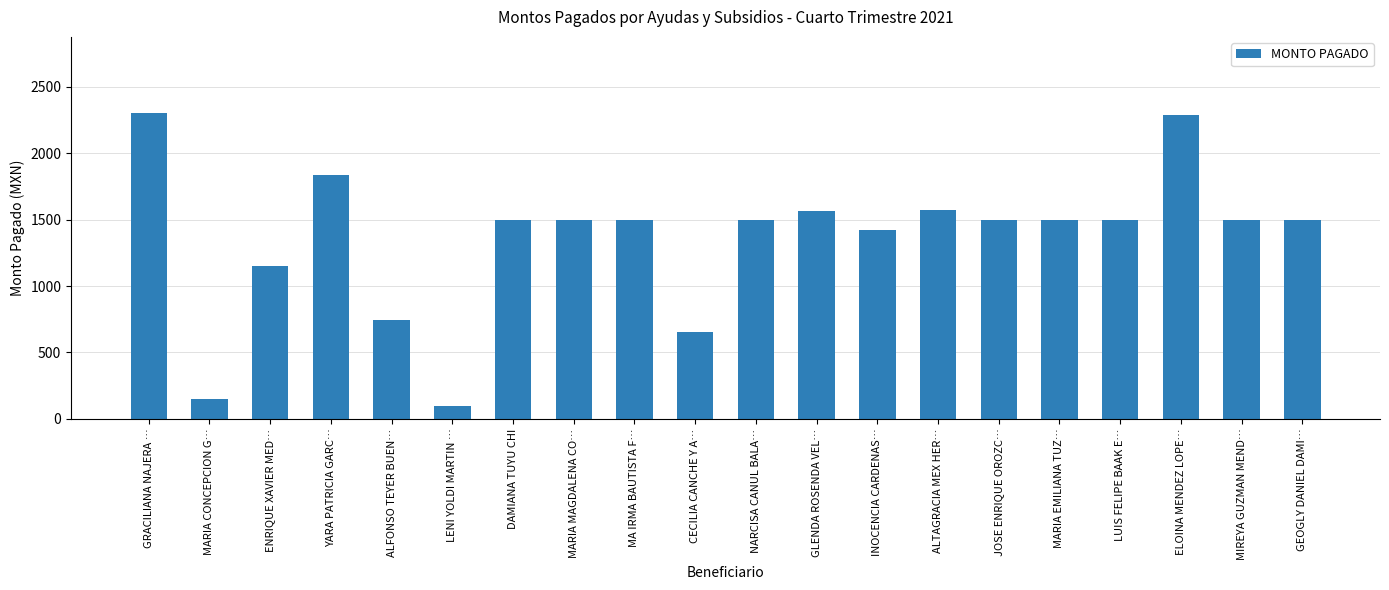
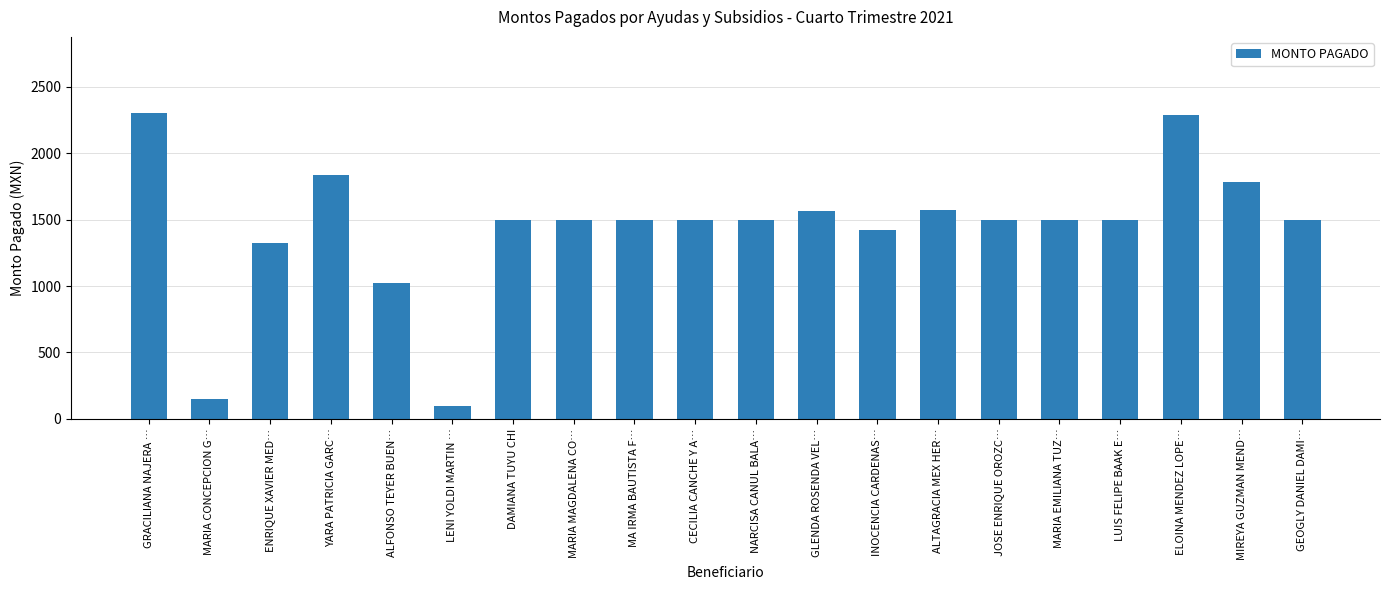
  {
    "GRACILIANA NAJERA …": 2300,
    "MARIA CONCEPCION G…": 150,
-   "ENRIQUE XAVIER MED…": 1150,
+   "ENRIQUE XAVIER MED…": 1330,
    "YARA PATRICIA GARC…": 1840,
-   "ALFONSO TEYER BUEN…": 740,
+   "ALFONSO TEYER BUEN…": 1020,
    "LENI YOLDI MARTIN …": 90,
    "DAMIANA TUYU CHI": 1500,
    "MARIA MAGDALENA CO…": 1500,
    "MA IRMA BAUTISTA F…": 1500,
-   "CECILIA CANCHE Y A…": 650,
+   "CECILIA CANCHE Y A…": 1500,
    "NARCISA CANUL BALA…": 1500,
    "GLENDA ROSENDA VEL…": 1560,
    "INOCENCIA CARDENAS…": 1420,
    "ALTAGRACIA MEX HER…": 1570,
    "JOSE ENRIQUE OROZC…": 1500,
    "MARIA EMILIANA TUZ…": 1500,
    "LUIS FELIPE BAAK E…": 1500,
    "ELOINA MENDEZ LOPE…": 2280,
-   "MIREYA GUZMAN MEND…": 1500,
+   "MIREYA GUZMAN MEND…": 1780,
    "GEOGLY DANIEL DAMI…": 1500
  }
